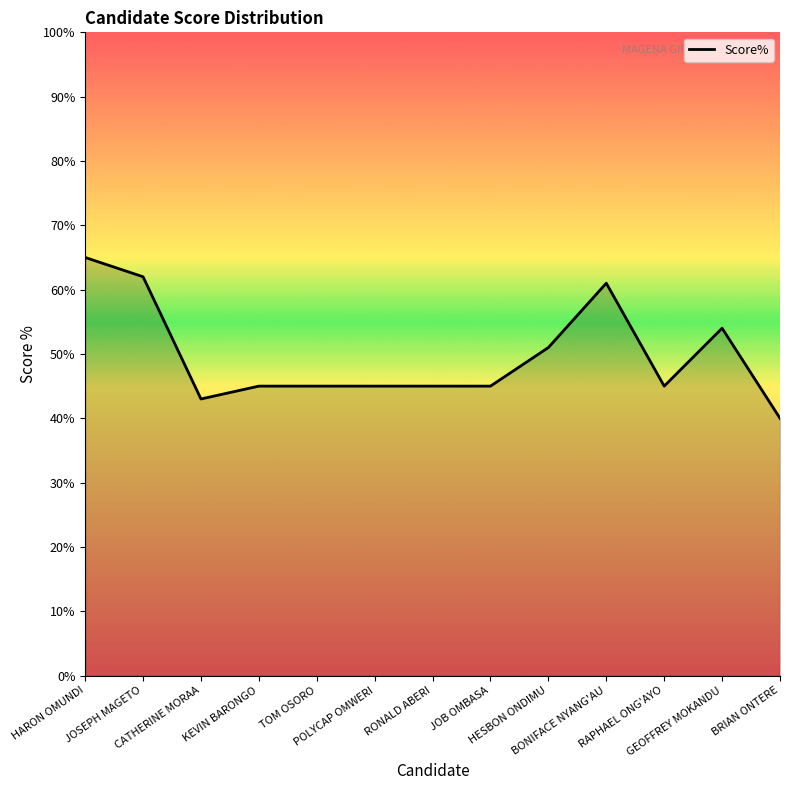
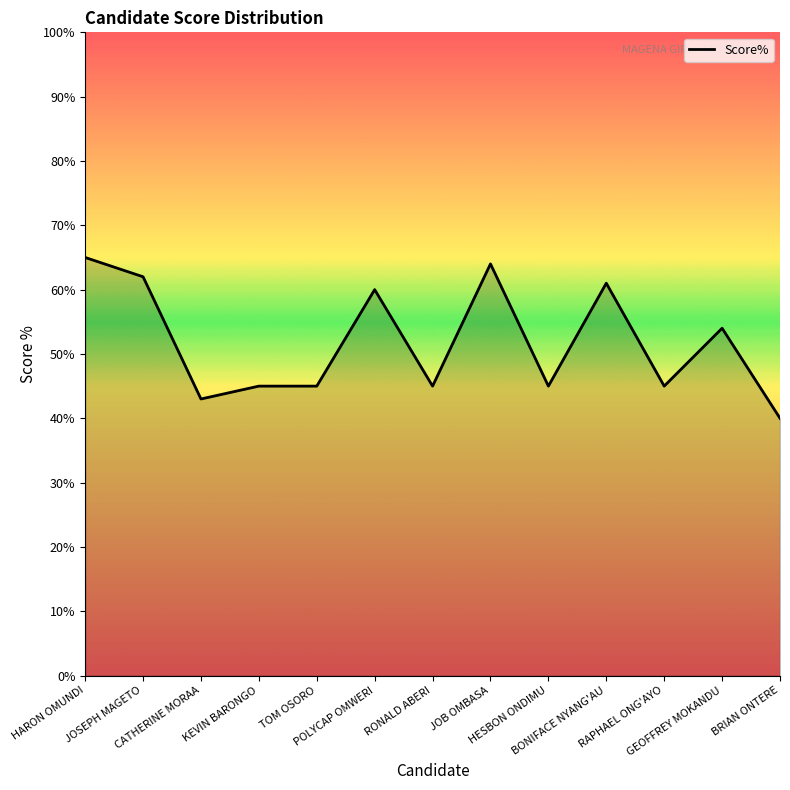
  {
    "HARON OMUNDI": "65%",
    "JOSEPH MAGETO": "62%",
    "CATHERINE MORAA": "43%",
    "KEVIN BARONGO": "45%",
    "TOM OSORO": "45%",
-   "POLYCAP OMWERI": "45%",
+   "POLYCAP OMWERI": "60%",
    "RONALD ABERI": "45%",
-   "JOB OMBASA": "45%",
-   "HESBON ONDIMU": "51%",
+   "JOB OMBASA": "64%",
+   "HESBON ONDIMU": "45%",
    "BONIFACE NYANG'AU": "61%",
    "RAPHAEL ONG'AYO": "45%",
    "GEOFFREY MOKANDU": "54%",
    "BRIAN ONTERE": "40%"
  }
